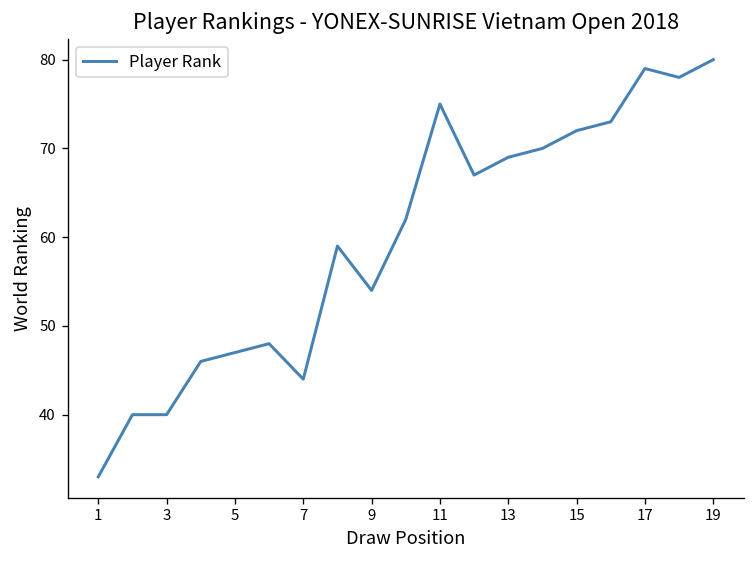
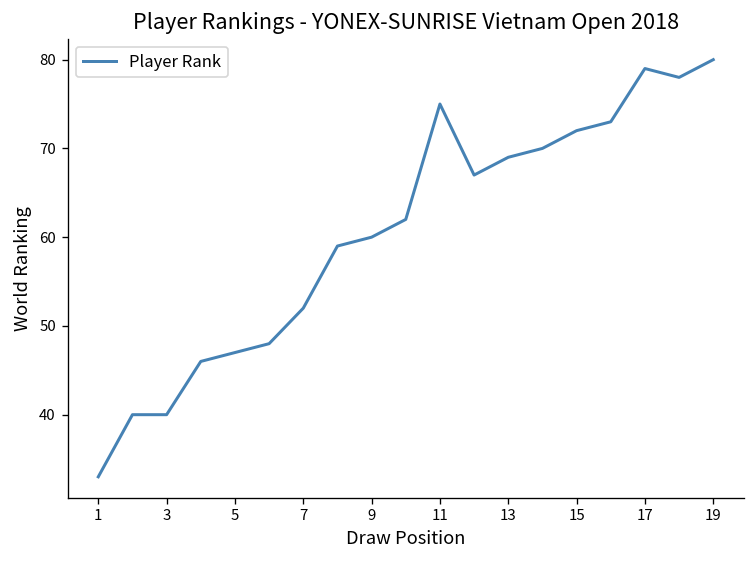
  {
    "1": 33,
    "3": 40,
    "5": 47,
-   "7": 44,
-   "9": 54,
+   "7": 52,
+   "9": 60,
    "11": 75,
    "13": 69,
    "15": 72,
    "17": 79,
    "19": 80
  }
